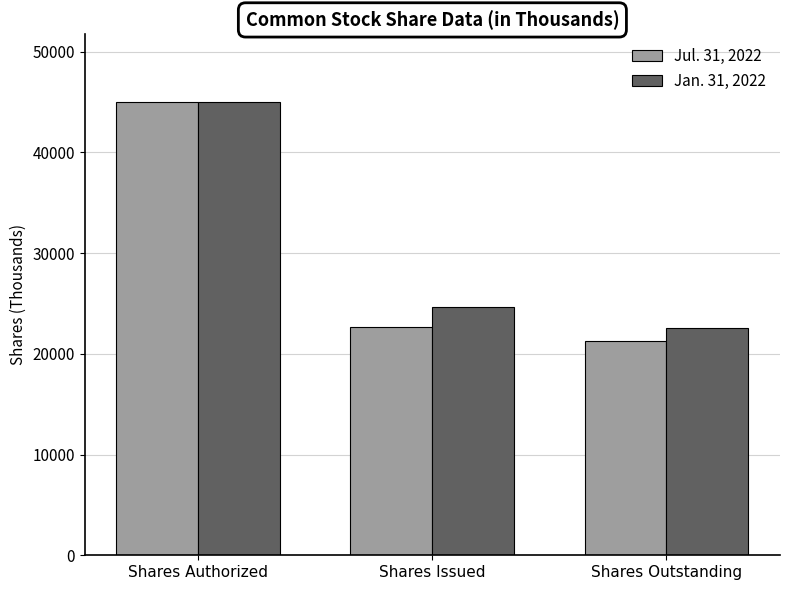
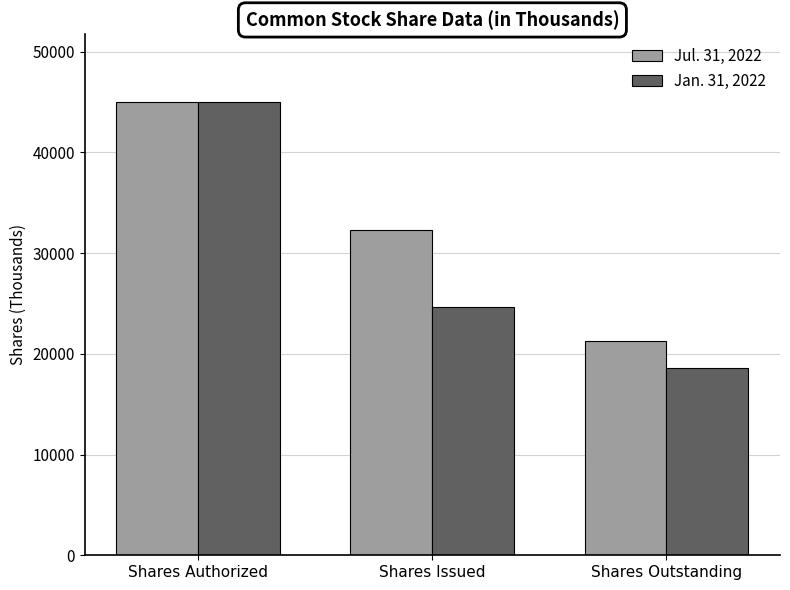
  {
    "Jul. 31, 2022": {
      "Shares Authorized": 45000,
-     "Shares Issued": 22700,
+     "Shares Issued": 32300,
      "Shares Outstanding": 21300
    },
    "Jan. 31, 2022": {
      "Shares Authorized": 45000,
      "Shares Issued": 24600,
-     "Shares Outstanding": 22600
+     "Shares Outstanding": 18600
    }
  }
